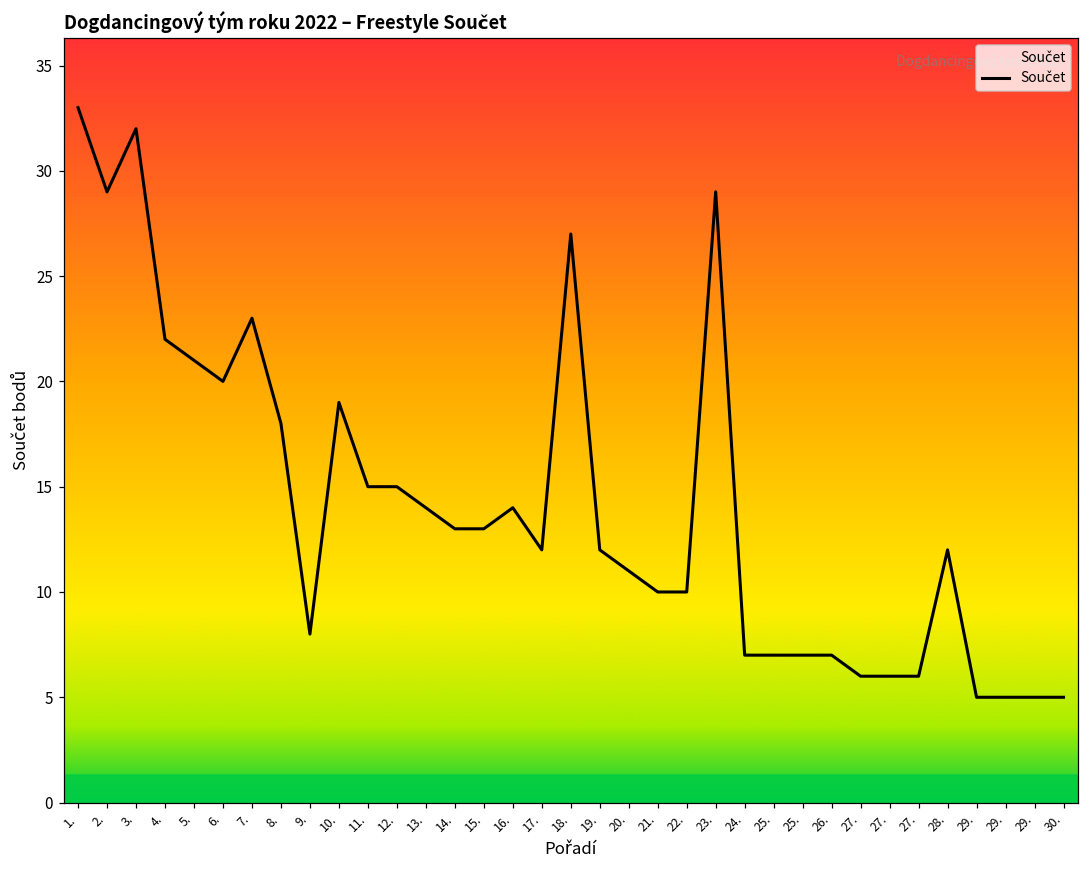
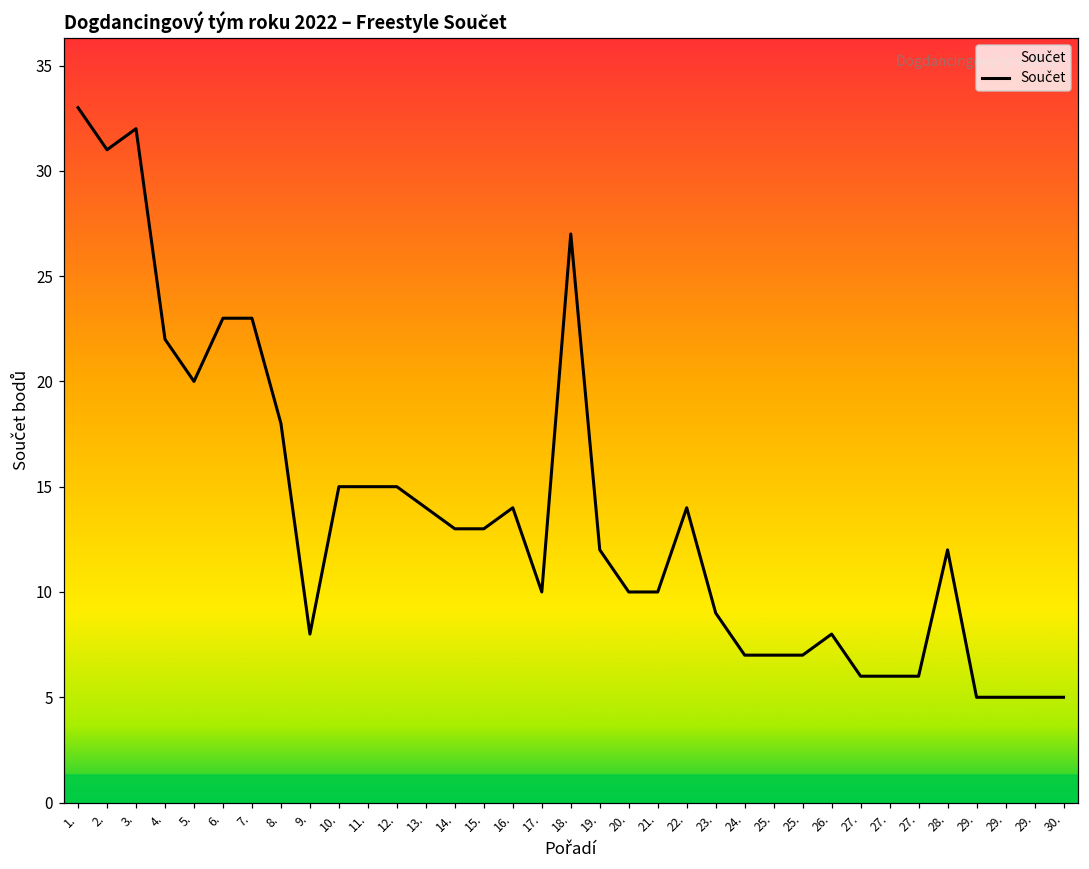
  {
    "1.": 33,
-   "2.": 29,
+   "2.": 31,
    "3.": 32,
    "4.": 22,
-   "5.": 21,
-   "6.": 20,
+   "5.": 20,
+   "6.": 23,
    "7.": 23,
    "8.": 18,
    "9.": 8,
-   "10.": 19,
+   "10.": 15,
    "11.": 15,
    "12.": 15,
    "13.": 14,
    "14.": 13,
    "15.": 13,
    "16.": 14,
-   "17.": 12,
+   "17.": 10,
    "18.": 27,
    "19.": 12,
-   "20.": 11,
+   "20.": 10,
    "21.": 10,
-   "22.": 10,
-   "23.": 29,
+   "22.": 14,
+   "23.": 9,
    "24.": 7,
-   "26.": 7,
+   "26.": 8,
    "28.": 12,
    "30.": 5
  }
